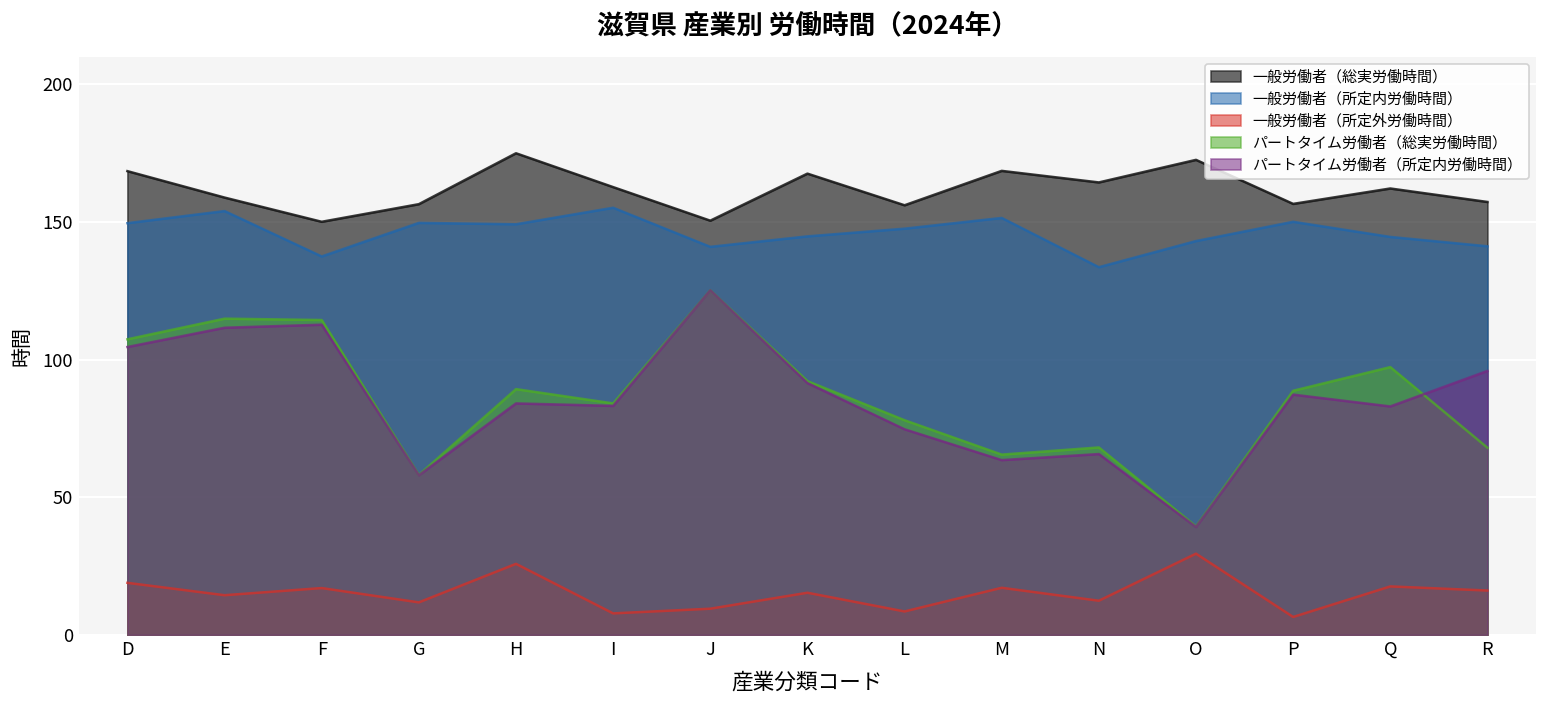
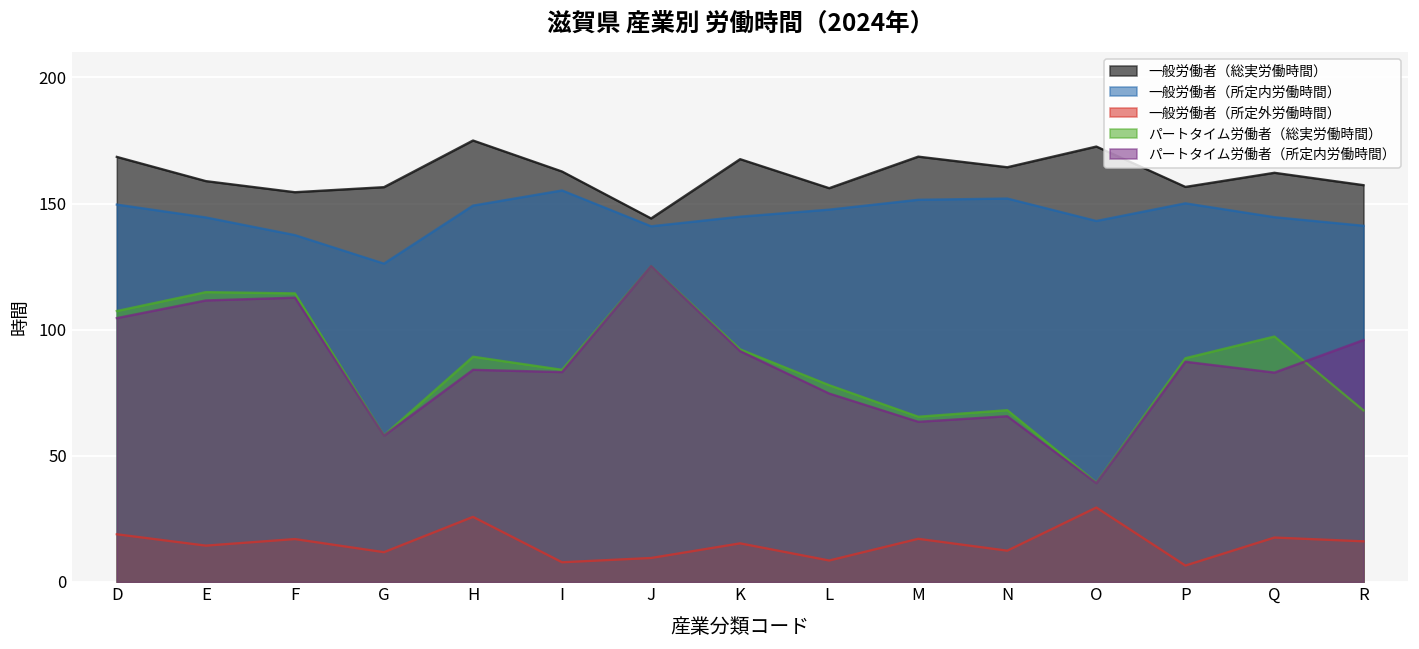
  {
    "一般労働者（総実労働時間）": {
      "D": 169,
      "E": 159,
-     "F": 150,
+     "F": 155,
      "G": 157,
      "H": 175,
      "I": 163,
-     "J": 151,
+     "J": 144,
      "K": 168,
      "L": 156,
      "M": 169,
      "N": 164,
      "O": 173,
      "P": 157,
      "Q": 162,
      "R": 157
    },
    "一般労働者（所定内労働時間）": {
      "D": 150,
-     "E": 154,
+     "E": 145,
      "F": 138,
-     "G": 150,
+     "G": 126,
      "H": 149,
      "I": 155,
      "J": 141,
      "K": 145,
      "L": 148,
      "M": 152,
-     "N": 134,
+     "N": 152,
      "O": 143,
      "P": 150,
      "Q": 145,
      "R": 141
    },
    "一般労働者（所定外労働時間）": {
      "D": 19,
      "E": 14,
      "F": 17,
      "G": 12,
      "H": 26,
      "I": 8,
      "J": 10,
      "K": 15,
      "L": 9,
      "M": 17,
      "N": 12,
      "O": 30,
      "P": 7,
      "Q": 18,
      "R": 16
    },
    "パートタイム労働者（総実労働時間）": {
      "D": 107,
      "E": 115,
      "F": 114,
      "H": 89,
      "L": 78,
      "M": 66,
      "N": 68,
      "P": 89,
      "Q": 97,
      "R": 68
    },
    "パートタイム労働者（所定内労働時間）": {
      "D": 105,
      "E": 112,
      "F": 113,
      "H": 84,
      "L": 75,
      "M": 64,
      "N": 66,
      "P": 87,
      "Q": 83,
      "R": 96
    }
  }
